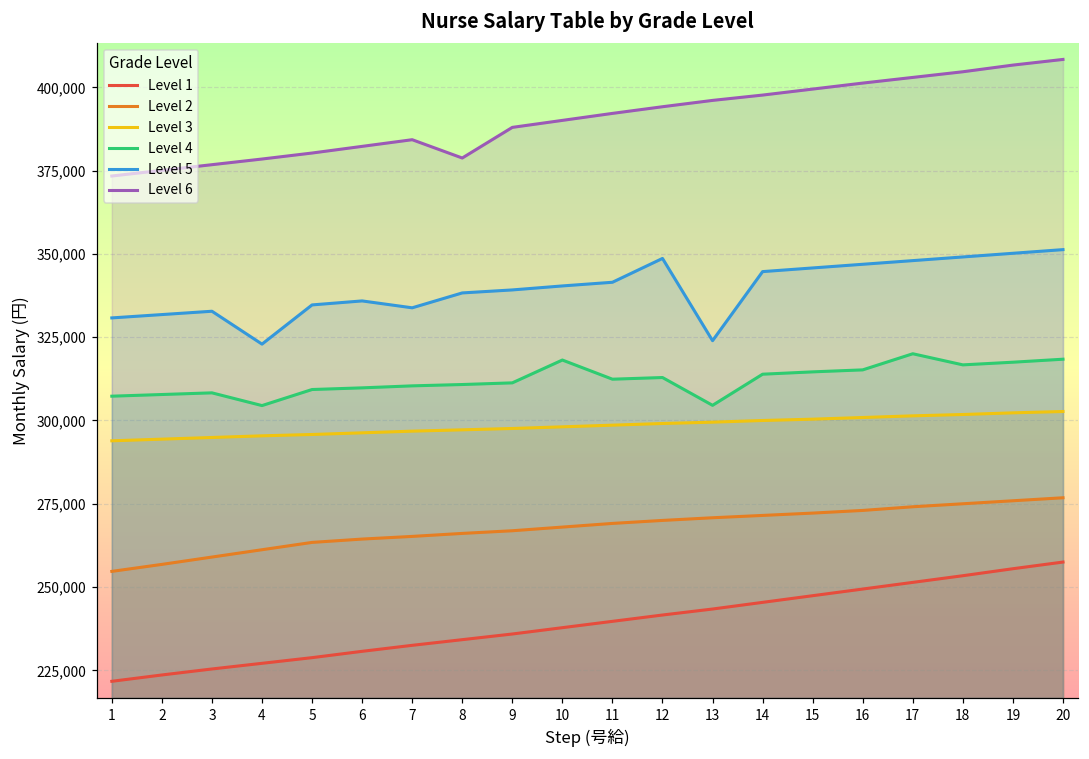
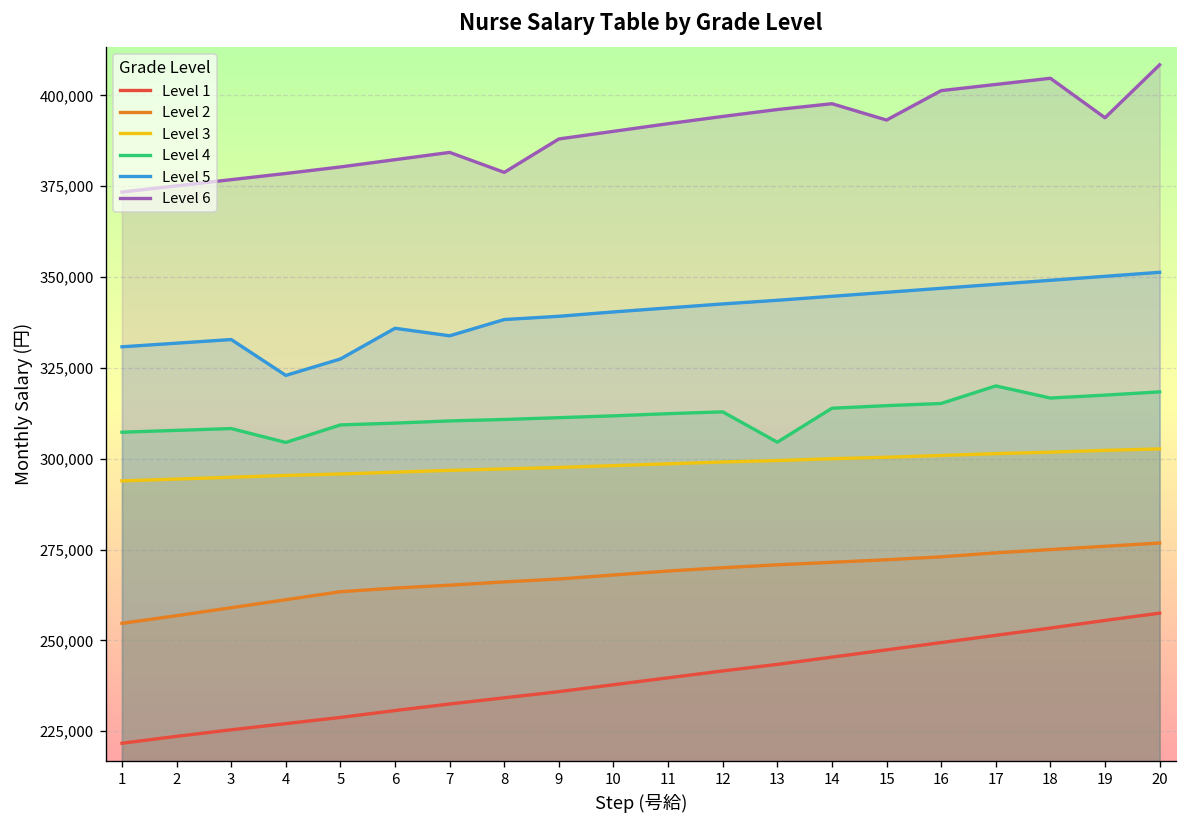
  {
    "Level 3": {
      "1": "294,000",
      "2": "294,000",
      "3": "295,000",
      "4": "295,000",
      "5": "296,000",
      "6": "296,000",
      "7": "297,000",
      "8": "297,000",
      "9": "298,000",
      "10": "298,000",
      "11": "299,000",
      "12": "299,000",
      "13": "300,000",
      "14": "300,000",
      "15": "300,000",
      "16": "301,000",
      "17": "301,000",
      "18": "302,000",
      "19": "302,000",
      "20": "303,000"
    },
    "Level 4": {
      "1": "307,000",
      "2": "308,000",
      "3": "308,000",
      "4": "304,000",
      "5": "309,000",
      "6": "310,000",
      "7": "310,000",
      "8": "311,000",
      "9": "311,000",
-     "10": "318,000",
+     "10": "312,000",
      "11": "312,000",
      "12": "313,000",
      "13": "305,000",
      "14": "314,000",
      "15": "315,000",
      "16": "315,000",
      "17": "320,000",
      "18": "317,000",
      "19": "318,000",
      "20": "318,000"
    },
    "Level 5": {
      "1": "331,000",
      "2": "332,000",
      "3": "333,000",
      "4": "323,000",
-     "5": "335,000",
+     "5": "327,000",
      "6": "336,000",
      "7": "334,000",
      "8": "338,000",
      "9": "339,000",
      "10": "340,000",
      "11": "342,000",
-     "12": "349,000",
-     "13": "324,000",
+     "12": "343,000",
+     "13": "344,000",
      "14": "345,000",
      "15": "346,000",
      "16": "347,000",
      "17": "348,000",
      "18": "349,000",
      "19": "350,000",
      "20": "351,000"
    },
    "Level 6": {
      "3": "377,000",
      "4": "379,000",
      "5": "380,000",
      "6": "382,000",
      "7": "384,000",
      "8": "379,000",
      "9": "388,000",
      "10": "390,000",
      "11": "392,000",
      "12": "394,000",
      "13": "396,000",
      "14": "398,000",
-     "15": "400,000",
+     "15": "393,000",
      "16": "401,000",
      "17": "403,000",
      "18": "405,000",
-     "19": "407,000",
+     "19": "394,000",
      "20": "408,000"
    }
  }
